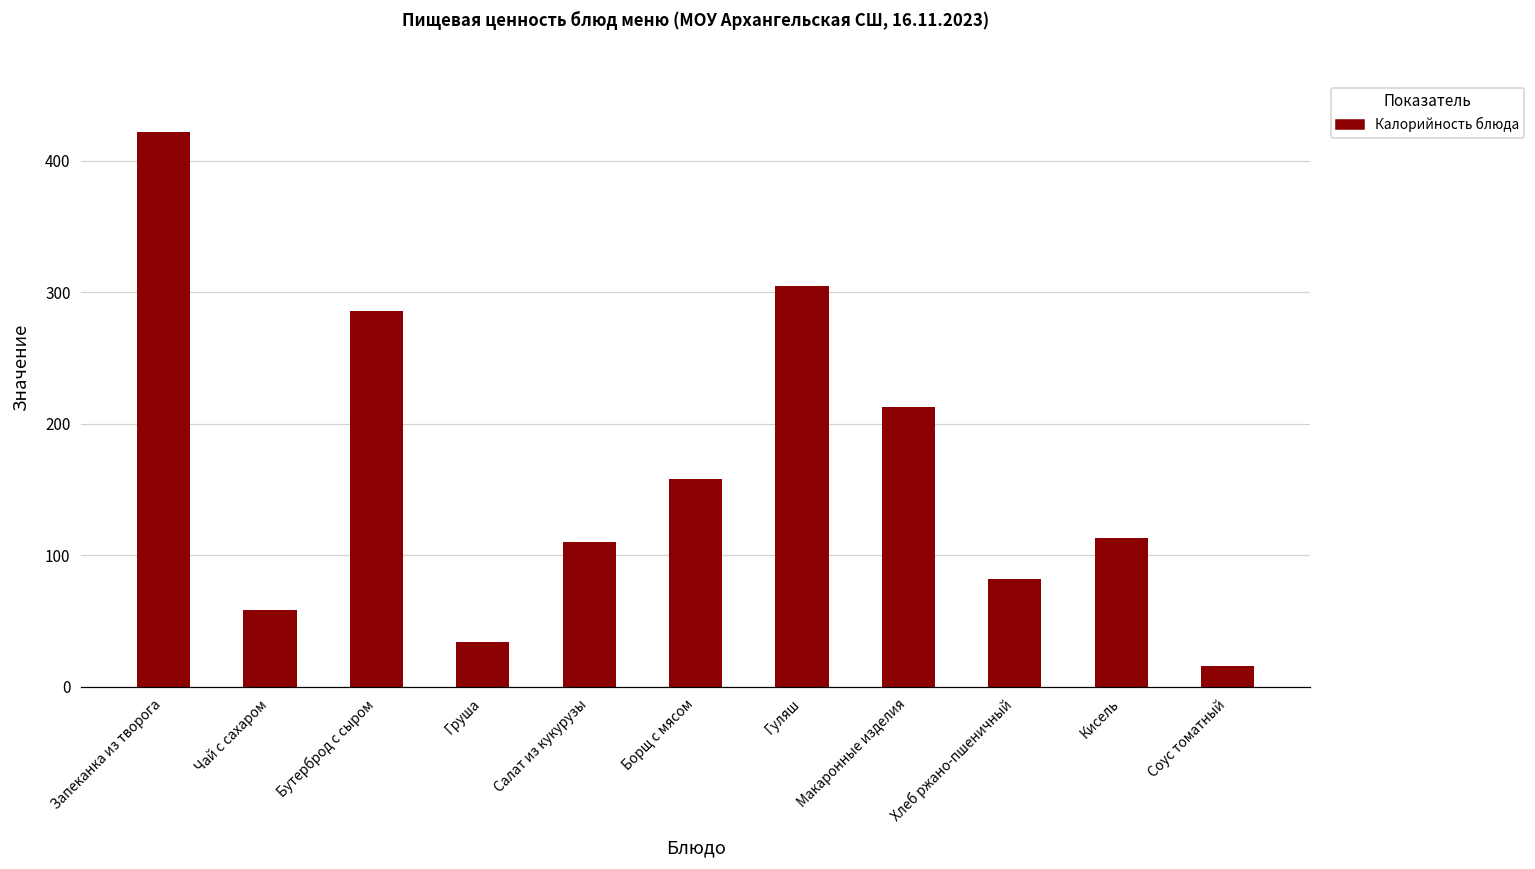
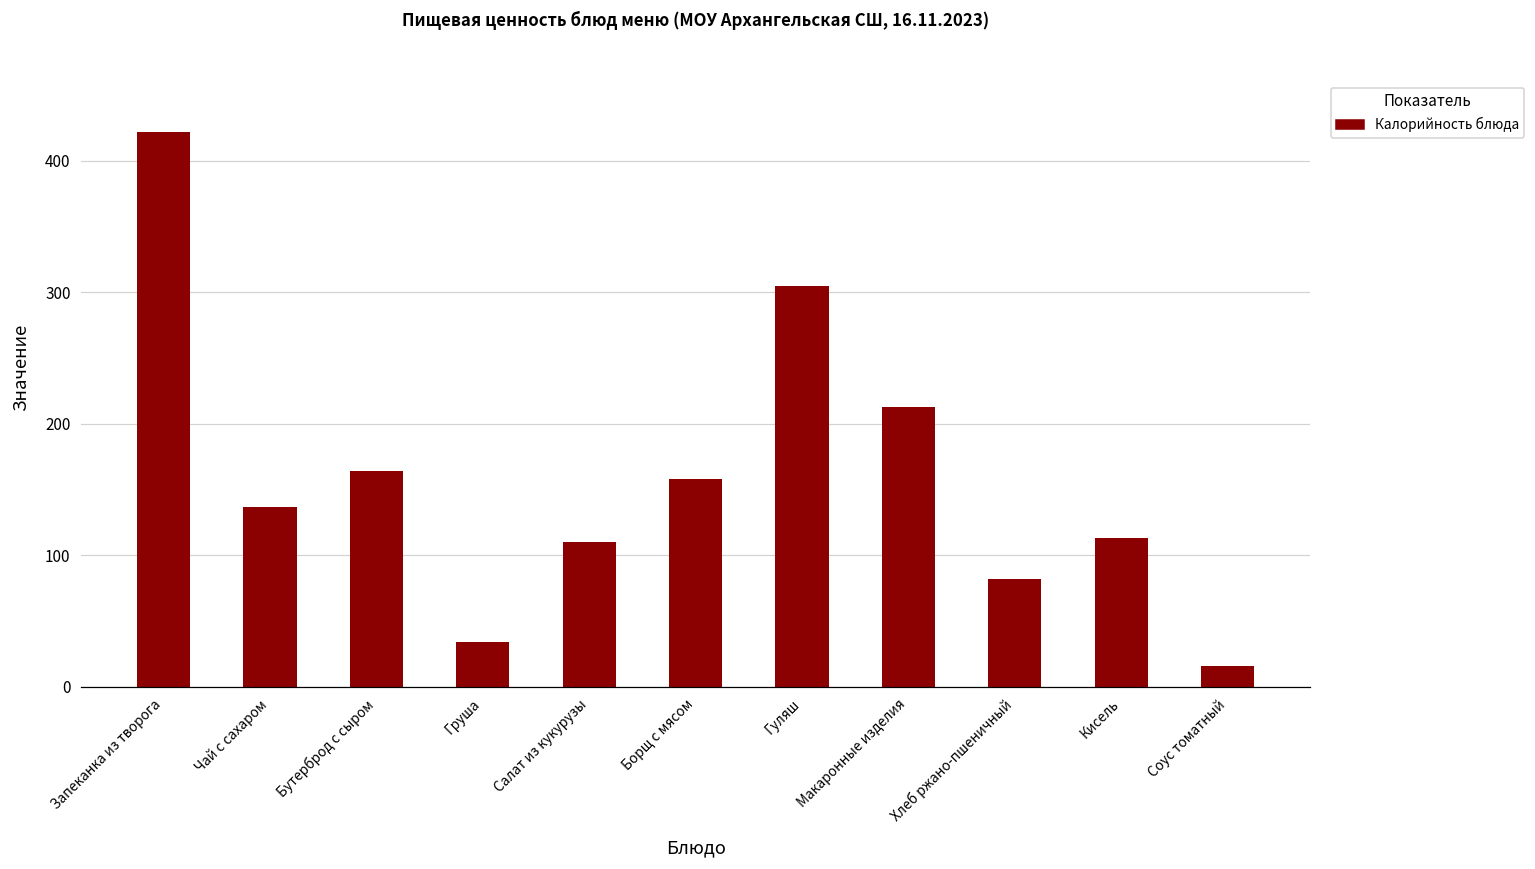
  {
    "Запеканка из творога": 422,
-   "Чай с сахаром": 58,
-   "Бутерброд с сыром": 286,
+   "Чай с сахаром": 137,
+   "Бутерброд с сыром": 164,
    "Груша": 34,
    "Салат из кукурузы": 110,
    "Борщ с мясом": 158,
    "Гуляш": 305,
    "Макаронные изделия": 213,
    "Хлеб ржано-пшеничный": 82,
    "Кисель": 113,
    "Соус томатный": 16
  }
